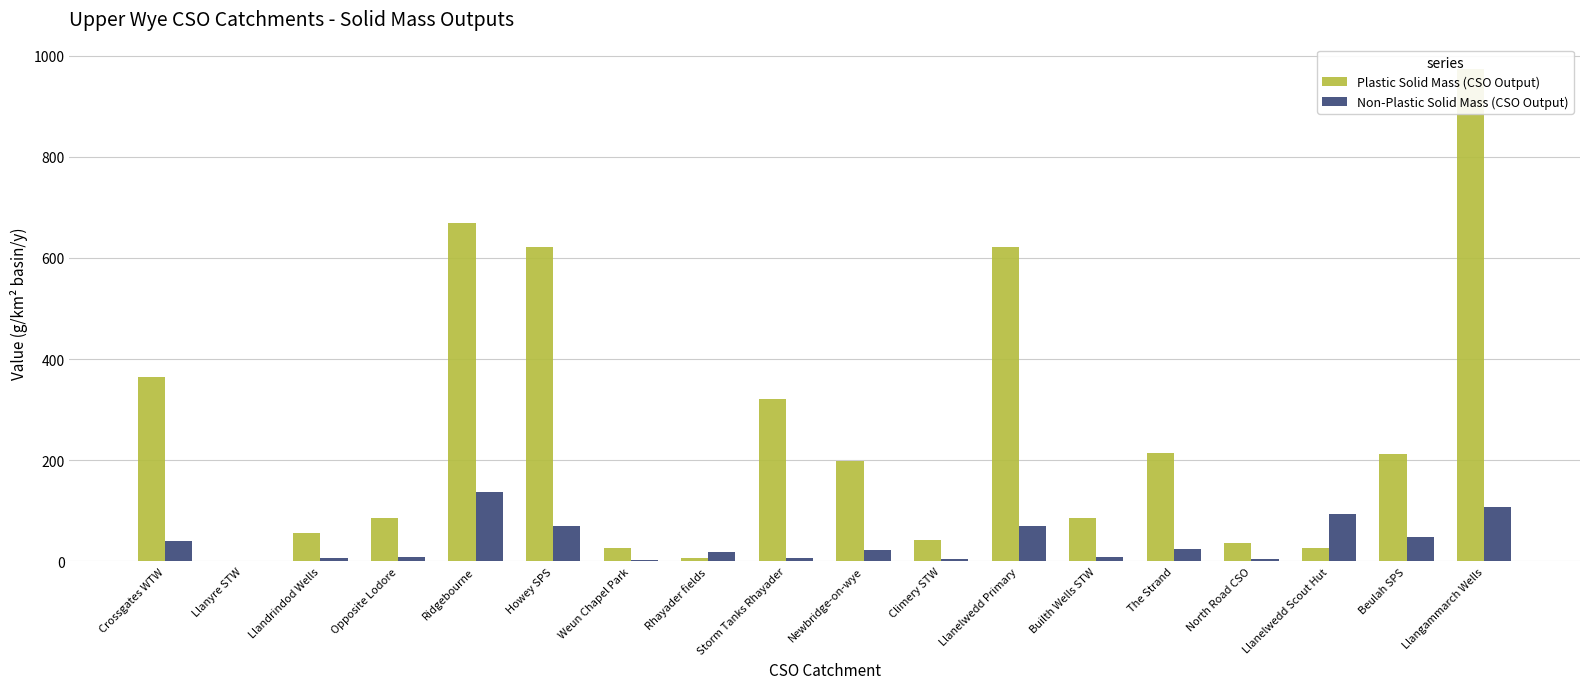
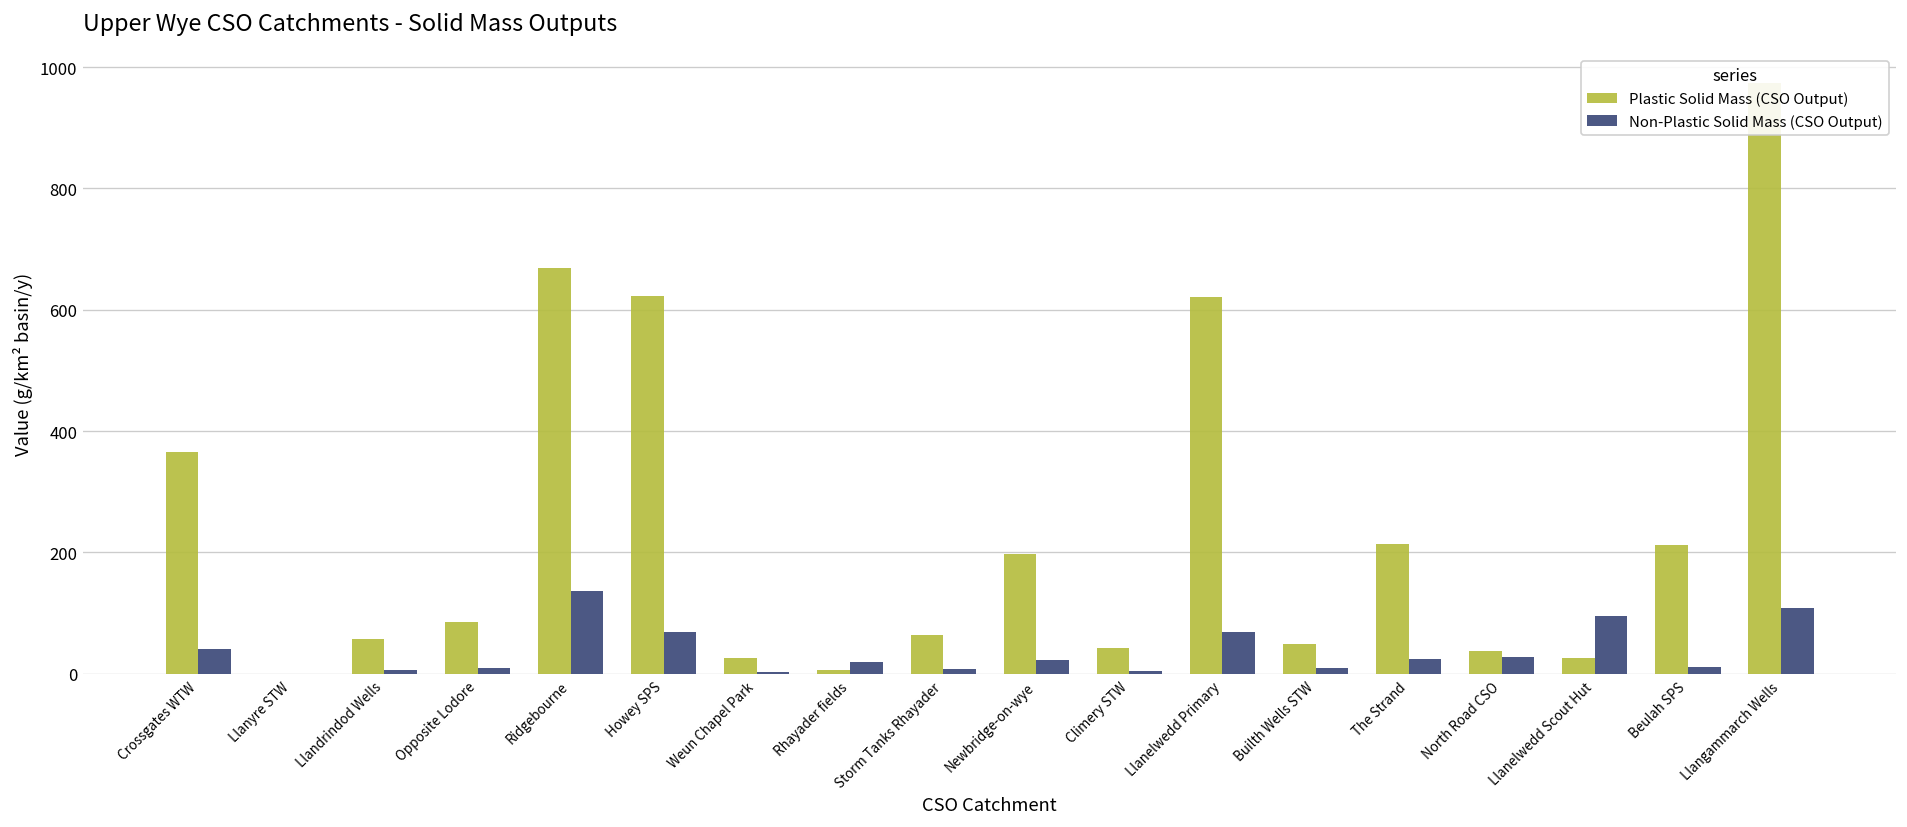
  {
    "Plastic Solid Mass (CSO Output)": {
      "Crossgates WTW": 360,
      "Llanyre STW": 0,
      "Llandrindod Wells": 60,
      "Opposite Lodore": 90,
      "Ridgebourne": 670,
      "Howey SPS": 620,
      "Weun Chapel Park": 30,
      "Rhayader fields": 10,
-     "Storm Tanks Rhayader": 320,
+     "Storm Tanks Rhayader": 60,
      "Newbridge-on-wye": 200,
      "Climery STW": 40,
      "Llanelwedd Primary": 620,
-     "Builth Wells STW": 80,
+     "Builth Wells STW": 50,
      "The Strand": 210,
      "North Road CSO": 40,
      "Llanelwedd Scout Hut": 30,
      "Beulah SPS": 210
    },
    "Non-Plastic Solid Mass (CSO Output)": {
      "Crossgates WTW": 40,
      "Llanyre STW": 0,
      "Llandrindod Wells": 10,
      "Opposite Lodore": 10,
      "Ridgebourne": 140,
      "Howey SPS": 70,
      "Rhayader fields": 20,
      "Storm Tanks Rhayader": 10,
      "Newbridge-on-wye": 20,
      "Llanelwedd Primary": 70,
      "Builth Wells STW": 10,
      "The Strand": 20,
-     "North Road CSO": 0,
+     "North Road CSO": 30,
      "Llanelwedd Scout Hut": 90,
-     "Beulah SPS": 50,
+     "Beulah SPS": 10,
      "Llangammarch Wells": 110
    }
  }
